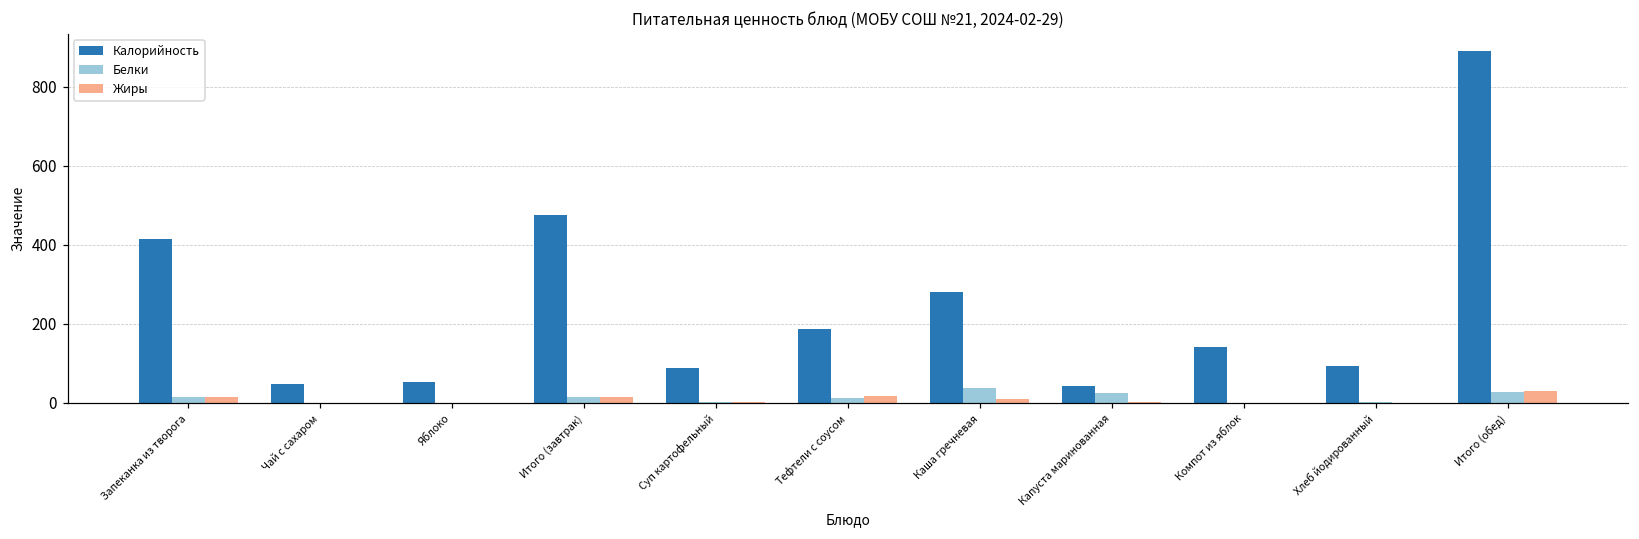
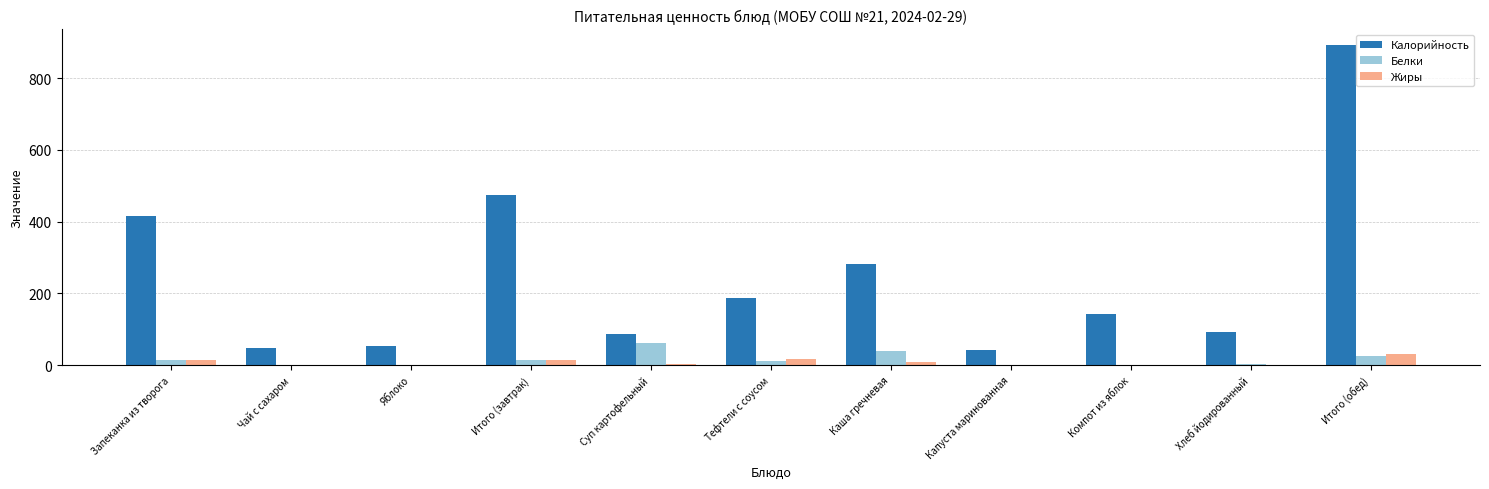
  {
    "Калорийность": {
      "Запеканка из творога": 410,
      "Чай с сахаром": 50,
      "Яблоко": 50,
      "Итого (завтрак)": 480,
      "Суп картофельный": 90,
      "Тефтели с соусом": 190,
      "Каша гречневая": 280,
      "Капуста маринованная": 40,
      "Компот из яблок": 140,
      "Хлеб йодированный": 90,
      "Итого (обед)": 890
    },
    "Белки": {
      "Запеканка из творога": 10,
      "Чай с сахаром": 0,
      "Итого (завтрак)": 20,
-     "Суп картофельный": 0,
+     "Суп картофельный": 60,
      "Тефтели с соусом": 10,
      "Каша гречневая": 40,
-     "Капуста маринованная": 30,
+     "Капуста маринованная": 0,
      "Итого (обед)": 30
    },
    "Жиры": {
      "Запеканка из творога": 10,
      "Чай с сахаром": 0,
      "Итого (завтрак)": 10,
      "Тефтели с соусом": 20,
      "Каша гречневая": 10,
      "Компот из яблок": 0,
      "Итого (обед)": 30
    }
  }
